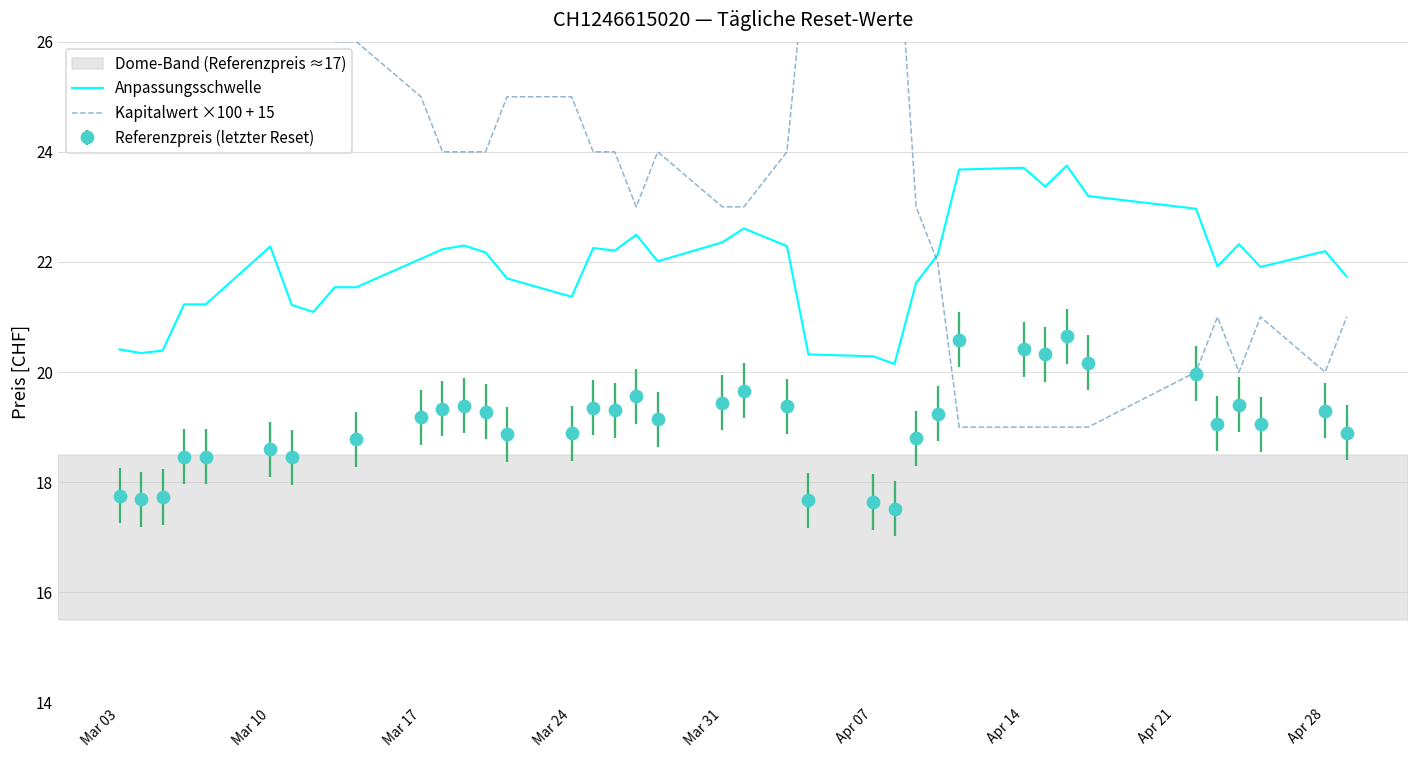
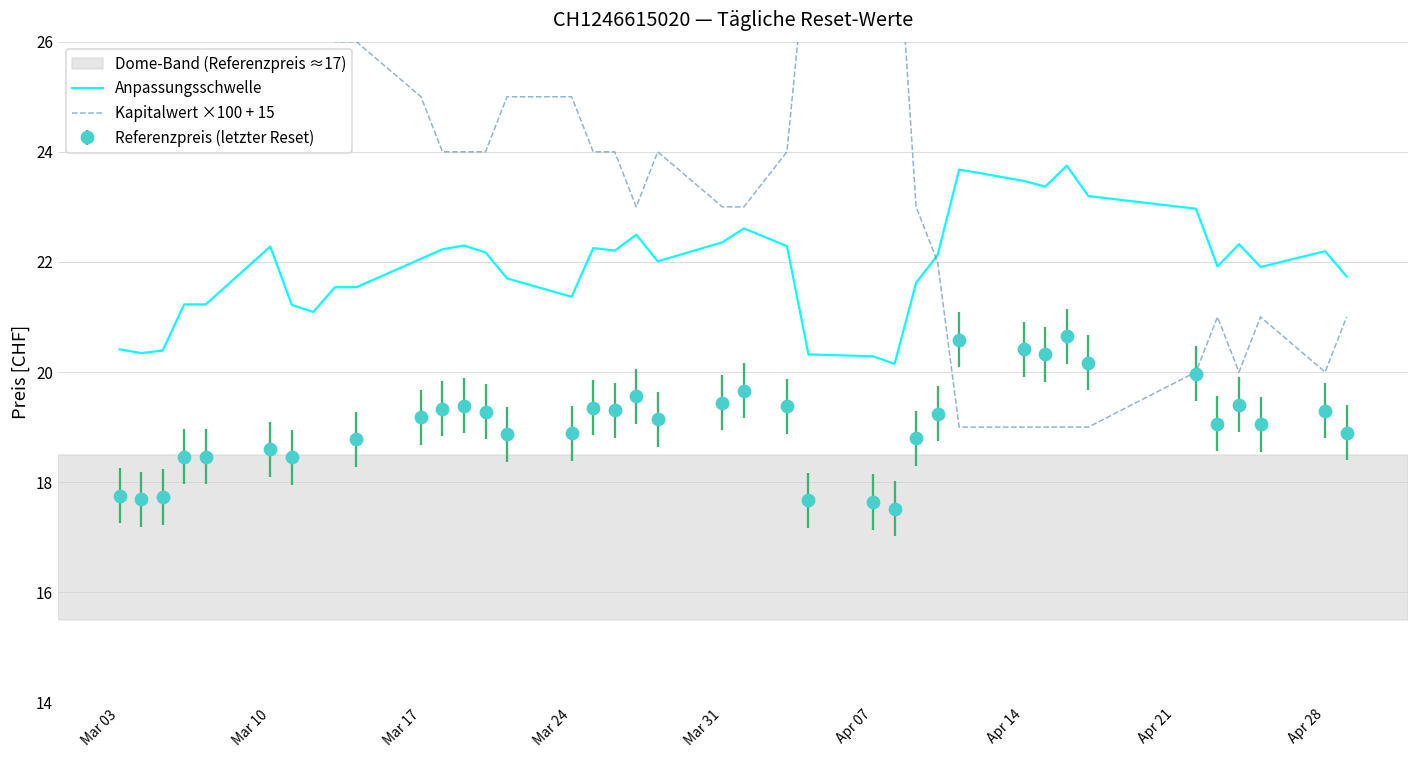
  {
    "Anpassungsschwelle": {
      "Mar 03": 20.4,
      "Mar 10": 22.3,
      "Mar 17": 22.1,
      "Mar 24": 21.4,
      "Mar 31": 22.4,
      "Apr 07": 20.3,
-     "Apr 14": 23.7,
+     "Apr 14": 23.5,
      "Apr 28": 22.2
    },
    "Kapitalwert ×100 + 15": {
      "Mar 17": 25.0,
      "Mar 24": 25.0,
      "Mar 31": 23.0,
      "Apr 14": 19.0,
      "Apr 28": 20.0
    }
  }
